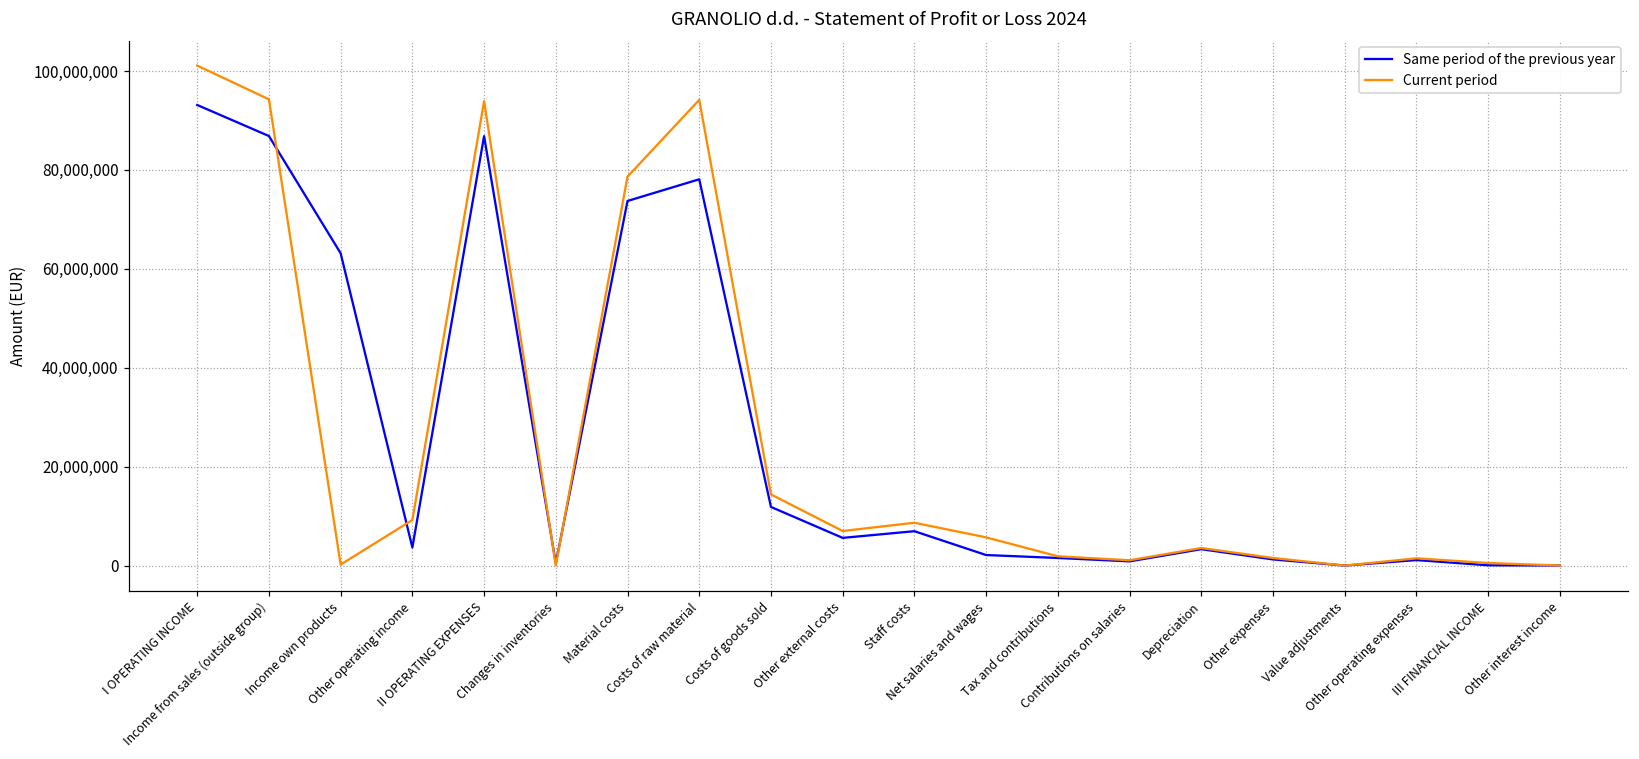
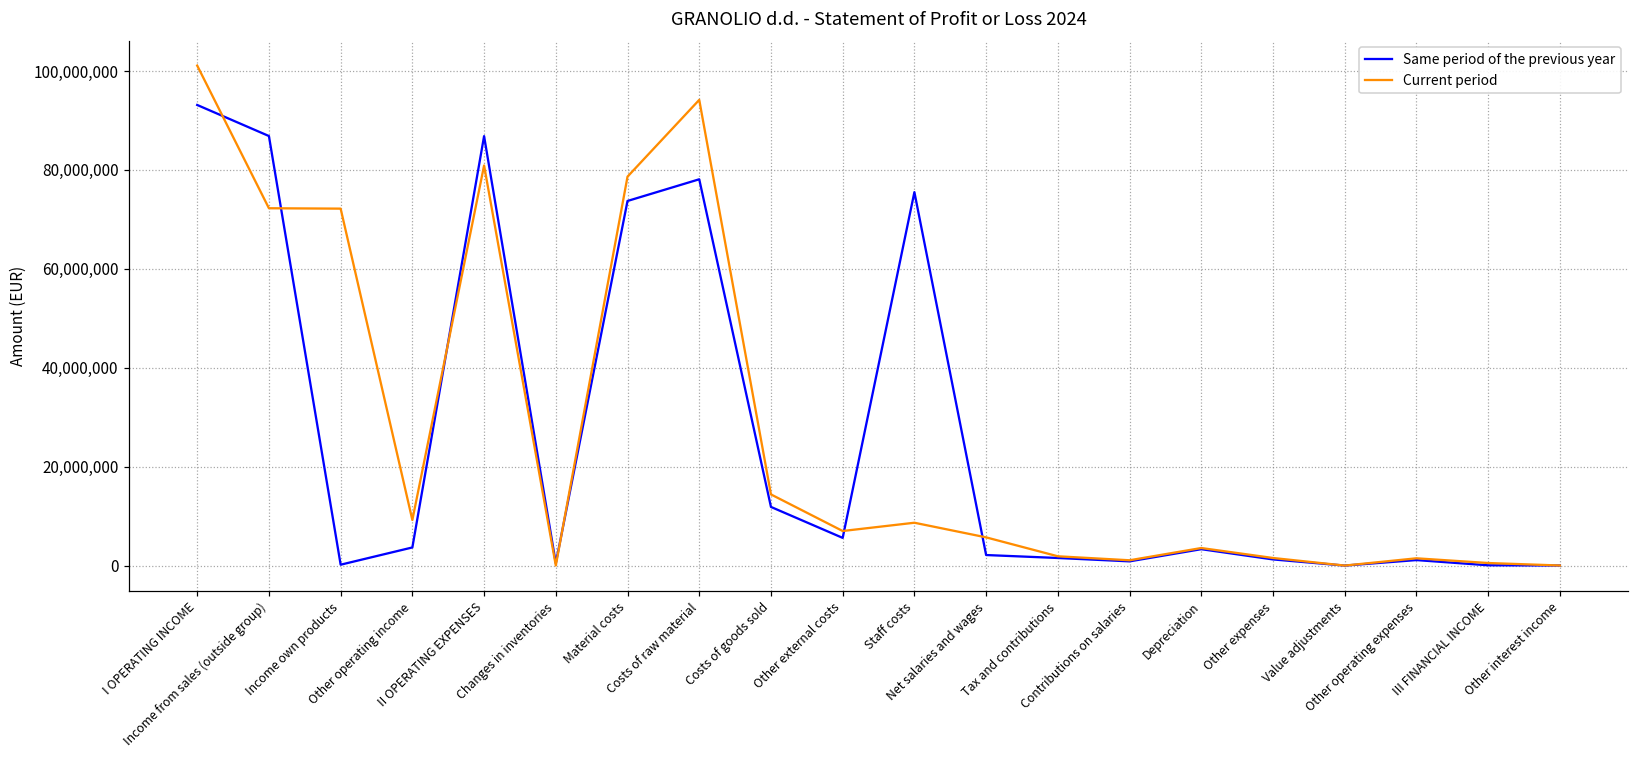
  {
    "Same period of the previous year": {
      "I OPERATING INCOME": "93,000,000",
      "Income from sales (outside group)": "87,000,000",
-     "Income own products": "63,000,000",
+     "Income own products": "0",
      "Other operating income": "4,000,000",
      "II OPERATING EXPENSES": "87,000,000",
      "Material costs": "74,000,000",
      "Costs of raw material": "78,000,000",
      "Costs of goods sold": "12,000,000",
      "Other external costs": "6,000,000",
-     "Staff costs": "7,000,000",
+     "Staff costs": "76,000,000",
      "Net salaries and wages": "2,000,000"
    },
    "Current period": {
      "I OPERATING INCOME": "101,000,000",
-     "Income from sales (outside group)": "94,000,000",
-     "Income own products": "0",
+     "Income from sales (outside group)": "72,000,000",
+     "Income own products": "72,000,000",
      "Other operating income": "9,000,000",
-     "II OPERATING EXPENSES": "94,000,000",
+     "II OPERATING EXPENSES": "81,000,000",
      "Material costs": "79,000,000",
      "Costs of raw material": "94,000,000",
      "Costs of goods sold": "14,000,000",
      "Other external costs": "7,000,000",
      "Staff costs": "9,000,000",
      "Net salaries and wages": "6,000,000"
    }
  }
